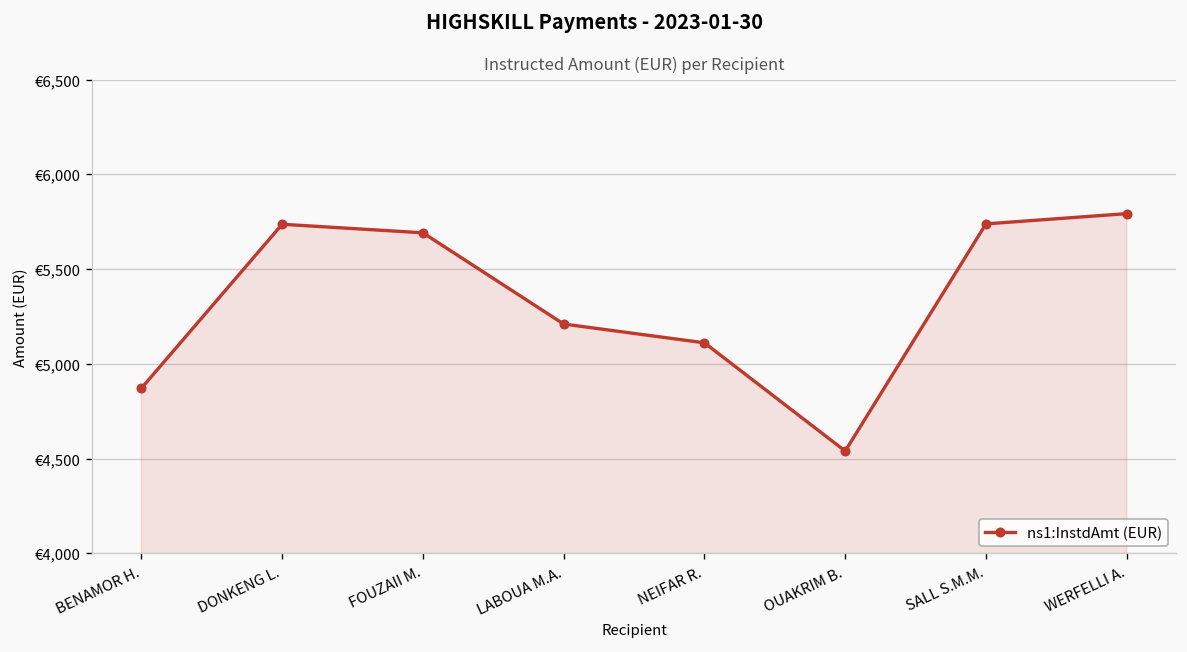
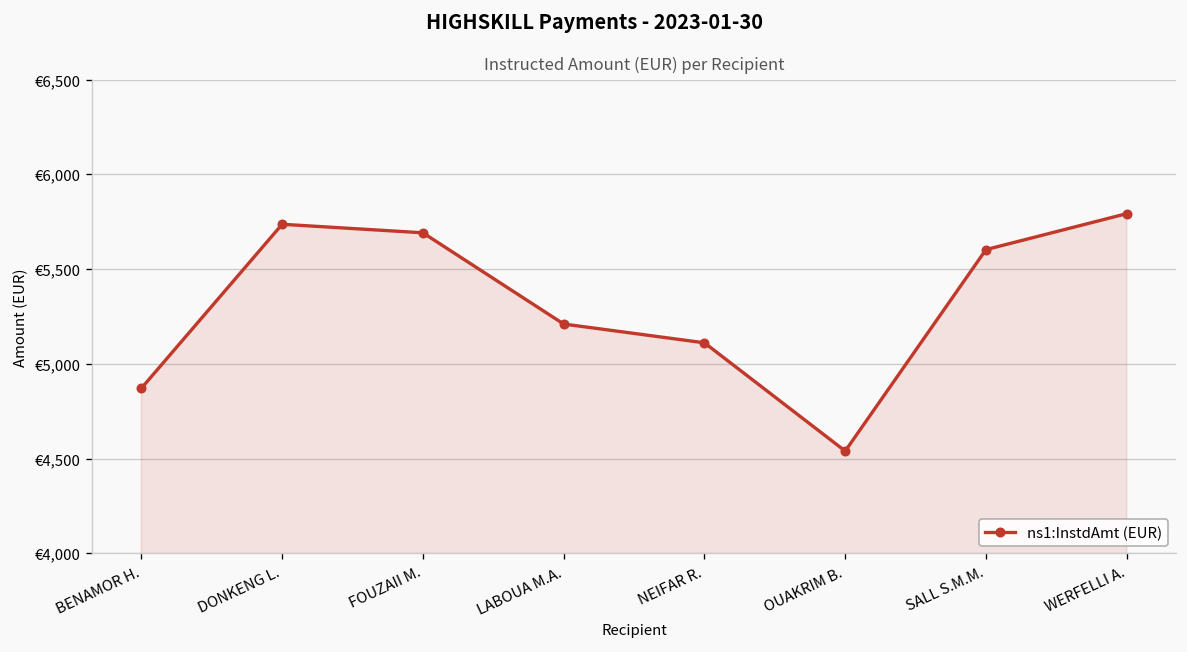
  {
    "BENAMOR H.": "€4,870",
    "DONKENG L.": "€5,740",
    "FOUZAII M.": "€5,690",
    "LABOUA M.A.": "€5,210",
    "NEIFAR R.": "€5,110",
    "OUAKRIM B.": "€4,540",
-   "SALL S.M.M.": "€5,740",
+   "SALL S.M.M.": "€5,600",
    "WERFELLI A.": "€5,790"
  }
